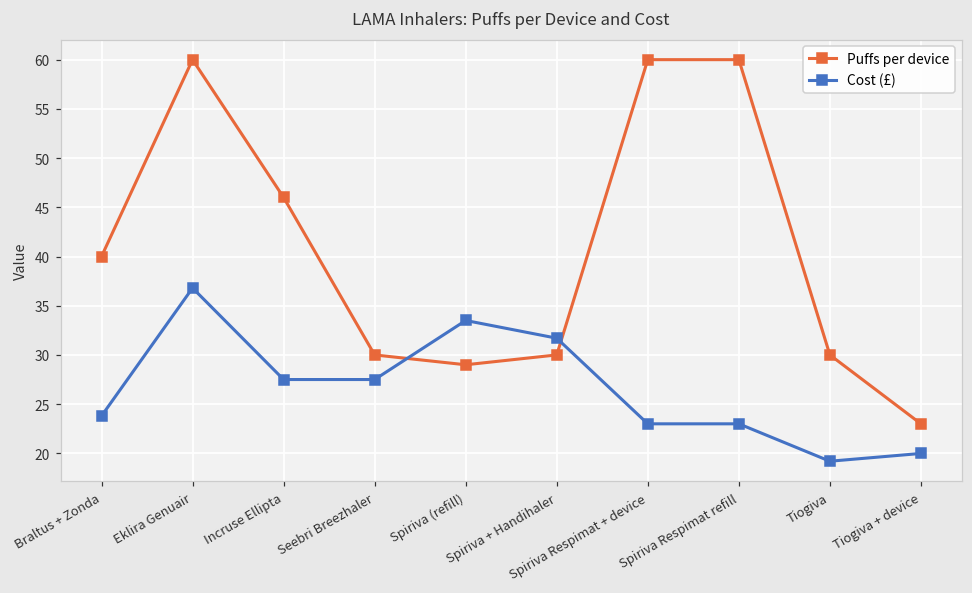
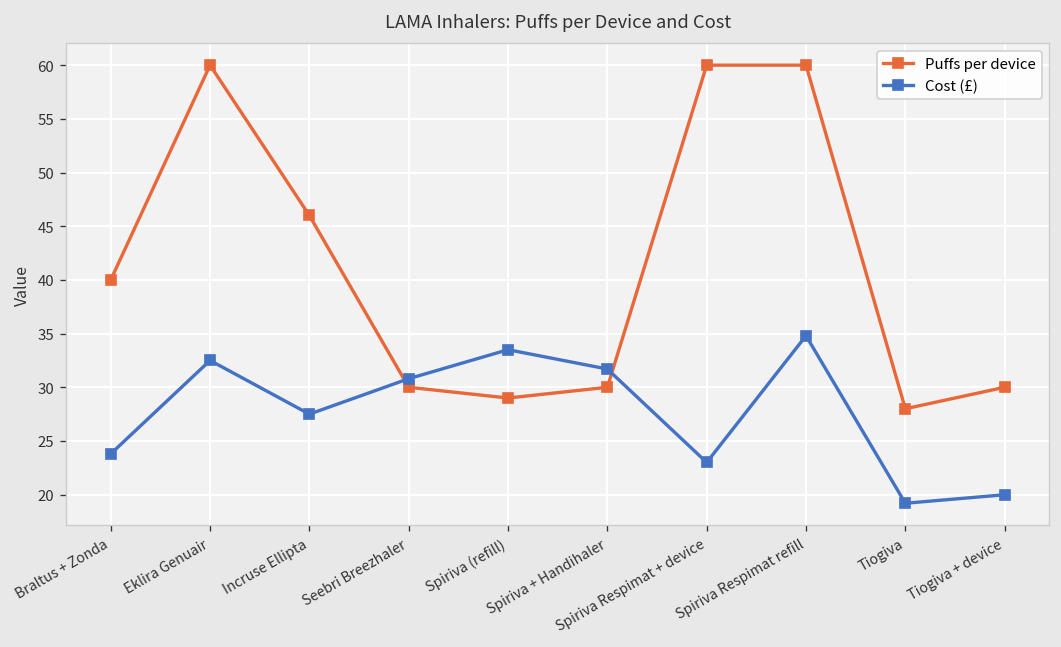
  {
    "Puffs per device": {
      "Braltus + Zonda": 40,
      "Eklira Genuair": 60,
      "Incruse Ellipta": 46,
      "Seebri Breezhaler": 30,
      "Spiriva (refill)": 29,
      "Spiriva + Handihaler": 30,
      "Spiriva Respimat + device": 60,
      "Spiriva Respimat refill": 60,
-     "Tiogiva": 30,
-     "Tiogiva + device": 23
+     "Tiogiva": 28,
+     "Tiogiva + device": 30
    },
    "Cost (£)": {
      "Braltus + Zonda": 24,
-     "Eklira Genuair": 37,
+     "Eklira Genuair": 33,
      "Incruse Ellipta": 28,
-     "Seebri Breezhaler": 28,
+     "Seebri Breezhaler": 31,
      "Spiriva (refill)": 34,
      "Spiriva + Handihaler": 32,
      "Spiriva Respimat + device": 23,
-     "Spiriva Respimat refill": 23,
+     "Spiriva Respimat refill": 35,
      "Tiogiva": 19,
      "Tiogiva + device": 20
    }
  }
